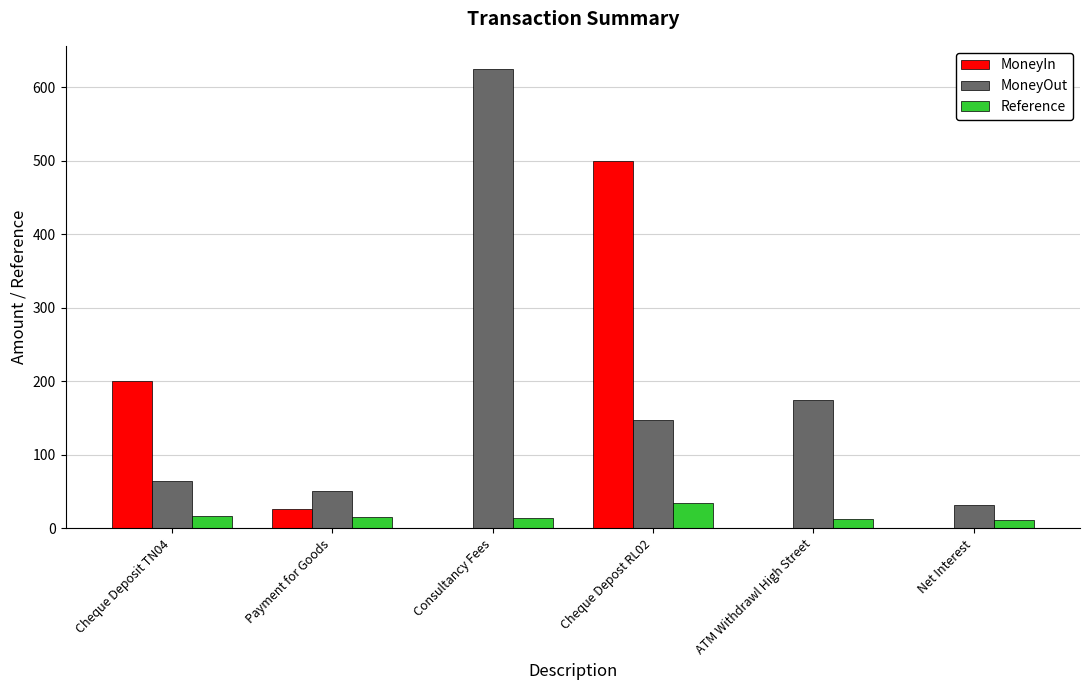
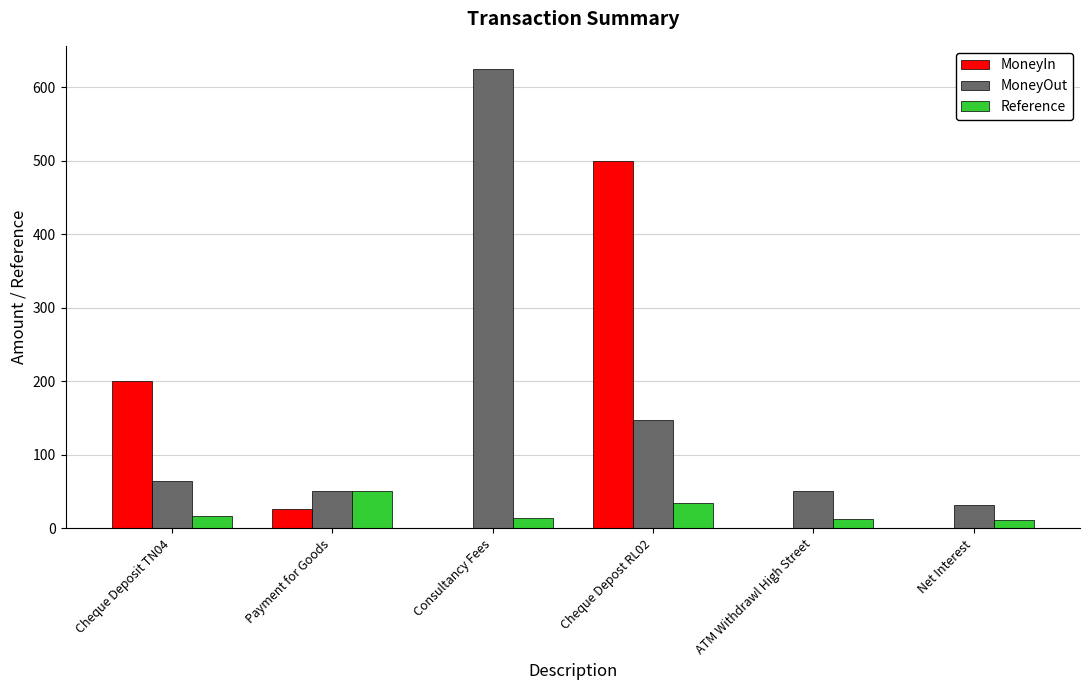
  {
    "MoneyIn": {
      "Cheque Deposit TN04": 200,
      "Payment for Goods": 30,
      "Consultancy Fees": 0,
      "Cheque Depost RL02": 500,
      "ATM Withdrawl High Street": 0
    },
    "MoneyOut": {
      "Cheque Deposit TN04": 60,
      "Payment for Goods": 50,
      "Consultancy Fees": 630,
      "Cheque Depost RL02": 150,
-     "ATM Withdrawl High Street": 170,
+     "ATM Withdrawl High Street": 50,
      "Net Interest": 30
    },
    "Reference": {
      "Cheque Deposit TN04": 20,
-     "Payment for Goods": 20,
+     "Payment for Goods": 50,
      "Consultancy Fees": 10,
      "Cheque Depost RL02": 30,
      "ATM Withdrawl High Street": 10,
      "Net Interest": 10
    }
  }
